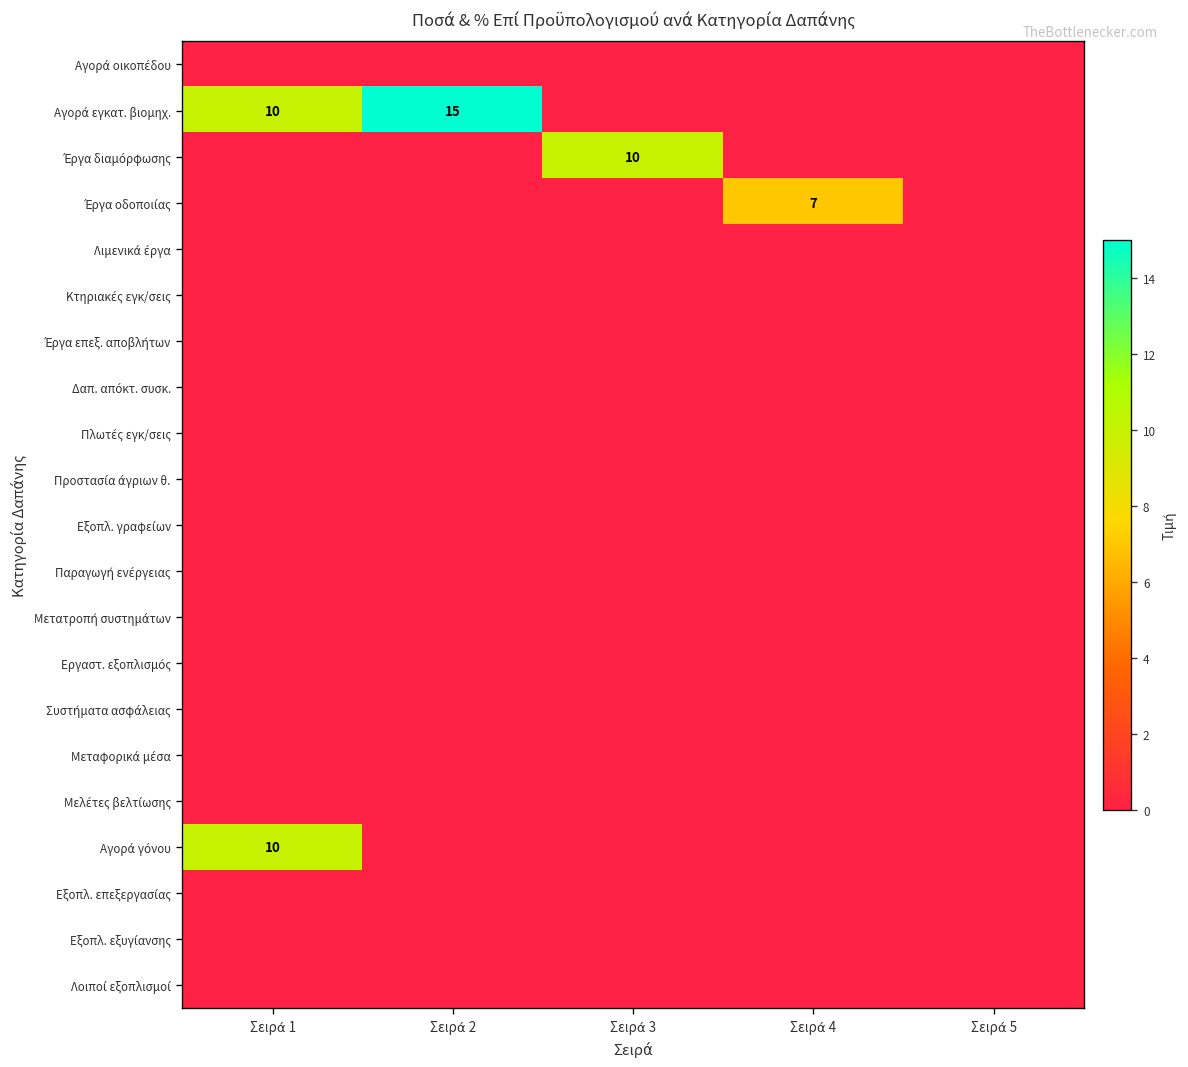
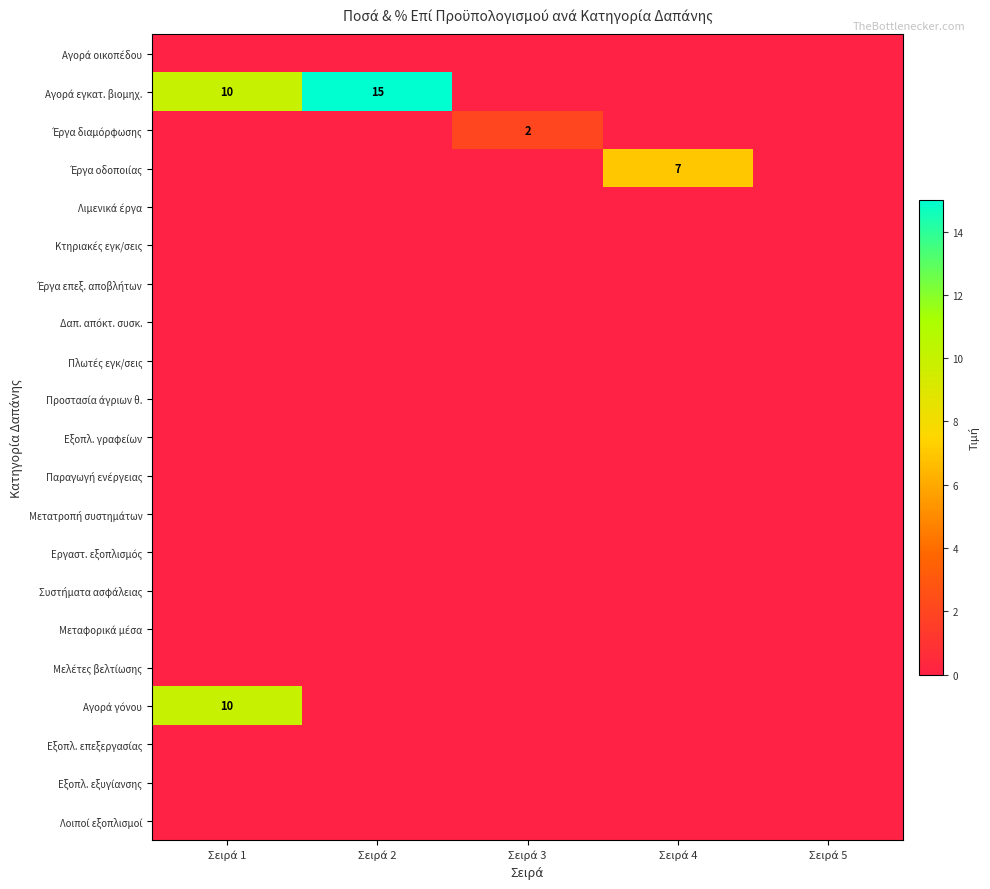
  {
    "Αγορά εγκατ. βιομηχ.": {
      "Σειρά 1": 10,
      "Σειρά 2": 15
    },
    "Έργα διαμόρφωσης": {
-     "Σειρά 3": 10
+     "Σειρά 3": 2
    },
    "Έργα οδοποιίας": {
      "Σειρά 4": 7
    },
    "Αγορά γόνου": {
      "Σειρά 1": 10
    }
  }
